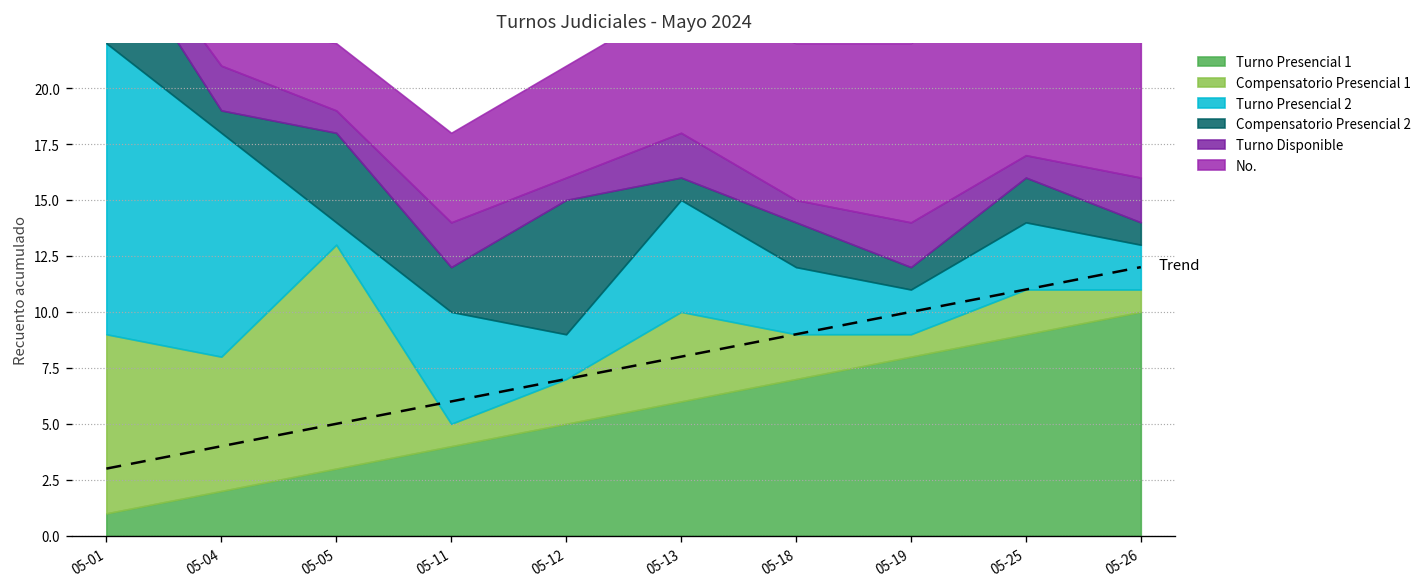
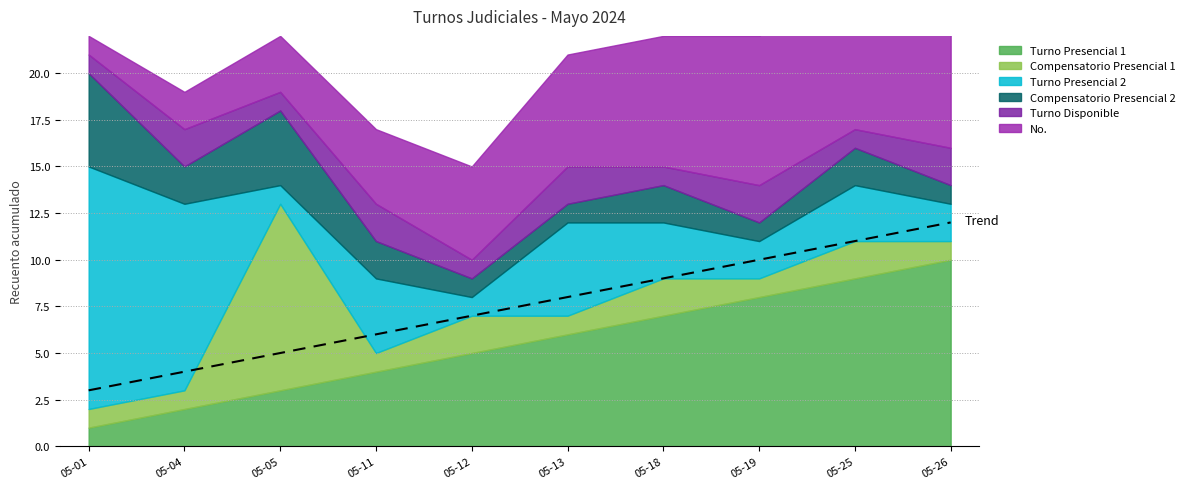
  {
    "Turno Presencial 1": {
      "05-01": 1,
      "05-04": 2,
      "05-05": 3,
      "05-11": 4,
      "05-12": 5,
      "05-13": 6,
      "05-18": 7,
      "05-19": 8,
      "05-25": 9,
      "05-26": 10
    },
    "Compensatorio Presencial 1": {
-     "05-01": 8,
-     "05-04": 6,
+     "05-01": 1,
+     "05-04": 1,
      "05-05": 10,
      "05-11": 1,
-     "05-13": 4,
+     "05-13": 1,
      "05-19": 1,
      "05-26": 1
    },
    "Turno Presencial 2": {
      "05-01": 13,
      "05-04": 10,
      "05-05": 1,
-     "05-11": 5,
-     "05-12": 2,
+     "05-11": 4,
+     "05-12": 1,
      "05-13": 5,
      "05-18": 3,
      "05-19": 2,
      "05-25": 3,
      "05-26": 2
    },
    "Compensatorio Presencial 2": {
-     "05-04": 1,
+     "05-04": 2,
      "05-05": 4,
      "05-11": 2,
-     "05-12": 6,
+     "05-12": 1,
      "05-13": 1,
      "05-18": 2,
      "05-19": 1,
      "05-25": 2,
      "05-26": 1
    }
  }
